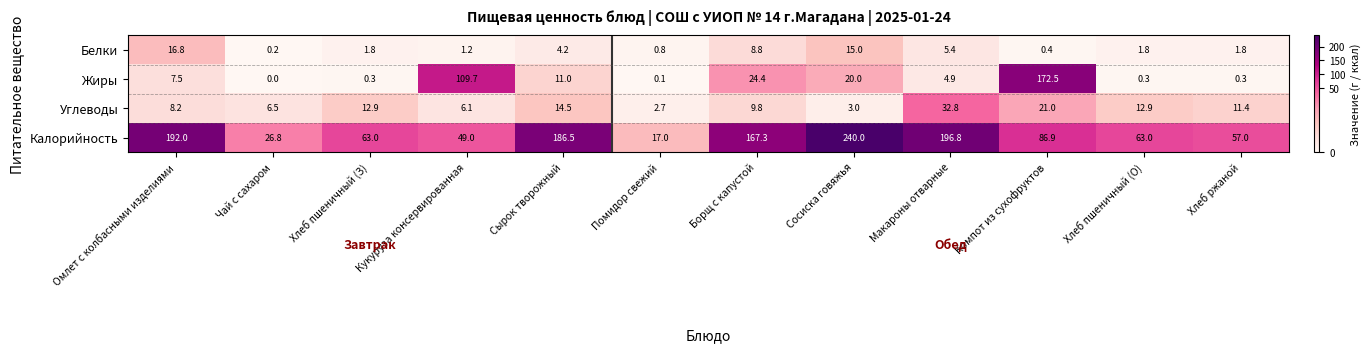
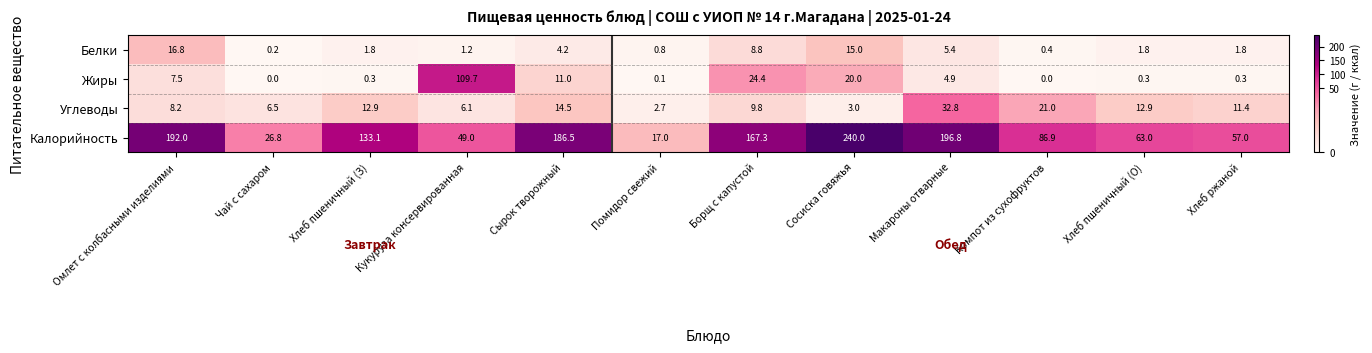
  {
    "Белки": {
      "Омлет с колбасными изделиями": 16.8,
      "Чай с сахаром": 0.2,
      "Хлеб пшеничный (З)": 1.8,
      "Кукуруза консервированная": 1.2,
      "Сырок творожный": 4.2,
      "Помидор свежий": 0.8,
      "Борщ с капустой": 8.8,
      "Сосиска говяжья": 15.0,
      "Макароны отварные": 5.4,
      "Компот из сухофруктов": 0.4,
      "Хлеб пшеничный (О)": 1.8,
      "Хлеб ржаной": 1.8
    },
    "Жиры": {
      "Омлет с колбасными изделиями": 7.5,
      "Чай с сахаром": 0.0,
      "Хлеб пшеничный (З)": 0.3,
      "Кукуруза консервированная": 109.7,
      "Сырок творожный": 11.0,
      "Помидор свежий": 0.1,
      "Борщ с капустой": 24.4,
      "Сосиска говяжья": 20.0,
      "Макароны отварные": 4.9,
-     "Компот из сухофруктов": 172.5,
+     "Компот из сухофруктов": 0.0,
      "Хлеб пшеничный (О)": 0.3,
      "Хлеб ржаной": 0.3
    },
    "Углеводы": {
      "Омлет с колбасными изделиями": 8.2,
      "Чай с сахаром": 6.5,
      "Хлеб пшеничный (З)": 12.9,
      "Кукуруза консервированная": 6.1,
      "Сырок творожный": 14.5,
      "Помидор свежий": 2.7,
      "Борщ с капустой": 9.8,
      "Сосиска говяжья": 3.0,
      "Макароны отварные": 32.8,
      "Компот из сухофруктов": 21.0,
      "Хлеб пшеничный (О)": 12.9,
      "Хлеб ржаной": 11.4
    },
    "Калорийность": {
      "Омлет с колбасными изделиями": 192.0,
      "Чай с сахаром": 26.8,
-     "Хлеб пшеничный (З)": 63.0,
+     "Хлеб пшеничный (З)": 133.1,
      "Кукуруза консервированная": 49.0,
      "Сырок творожный": 186.5,
      "Помидор свежий": 17.0,
      "Борщ с капустой": 167.3,
      "Сосиска говяжья": 240.0,
      "Макароны отварные": 196.8,
      "Компот из сухофруктов": 86.9,
      "Хлеб пшеничный (О)": 63.0,
      "Хлеб ржаной": 57.0
    }
  }
